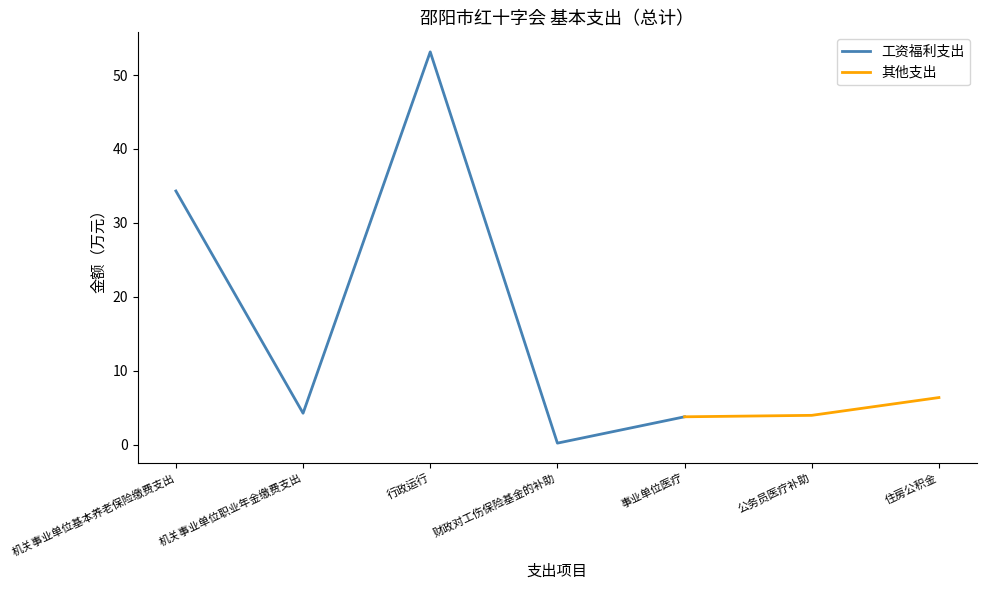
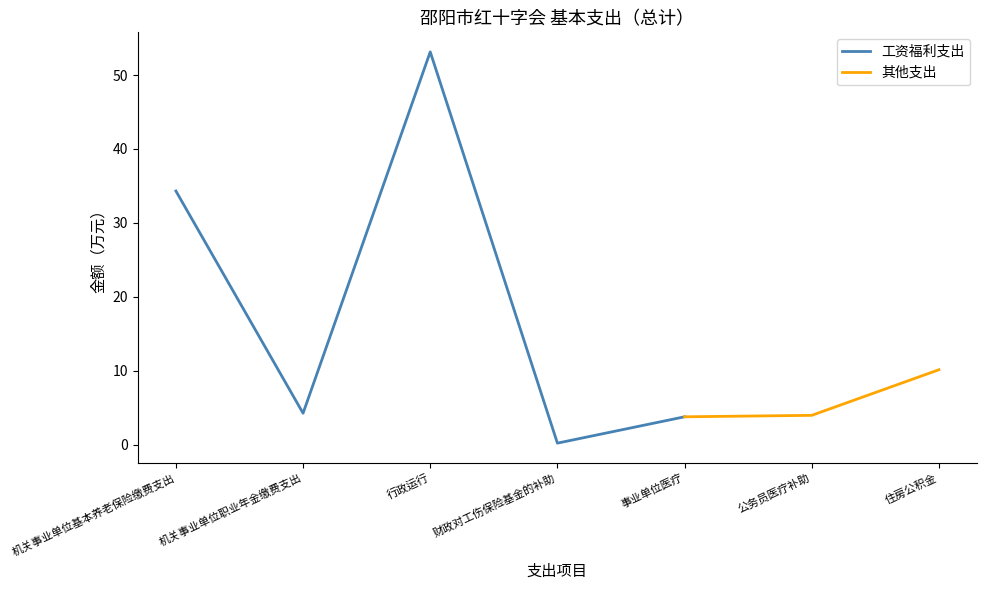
  {
    "工资福利支出": {
      "机关事业单位基本养老保险缴费支出": 34,
      "机关事业单位职业年金缴费支出": 4,
      "行政运行": 53,
      "财政对工伤保险基金的补助": 0
    },
    "其他支出": {
      "公务员医疗补助": 4,
-     "住房公积金": 6
+     "住房公积金": 10
    }
  }
